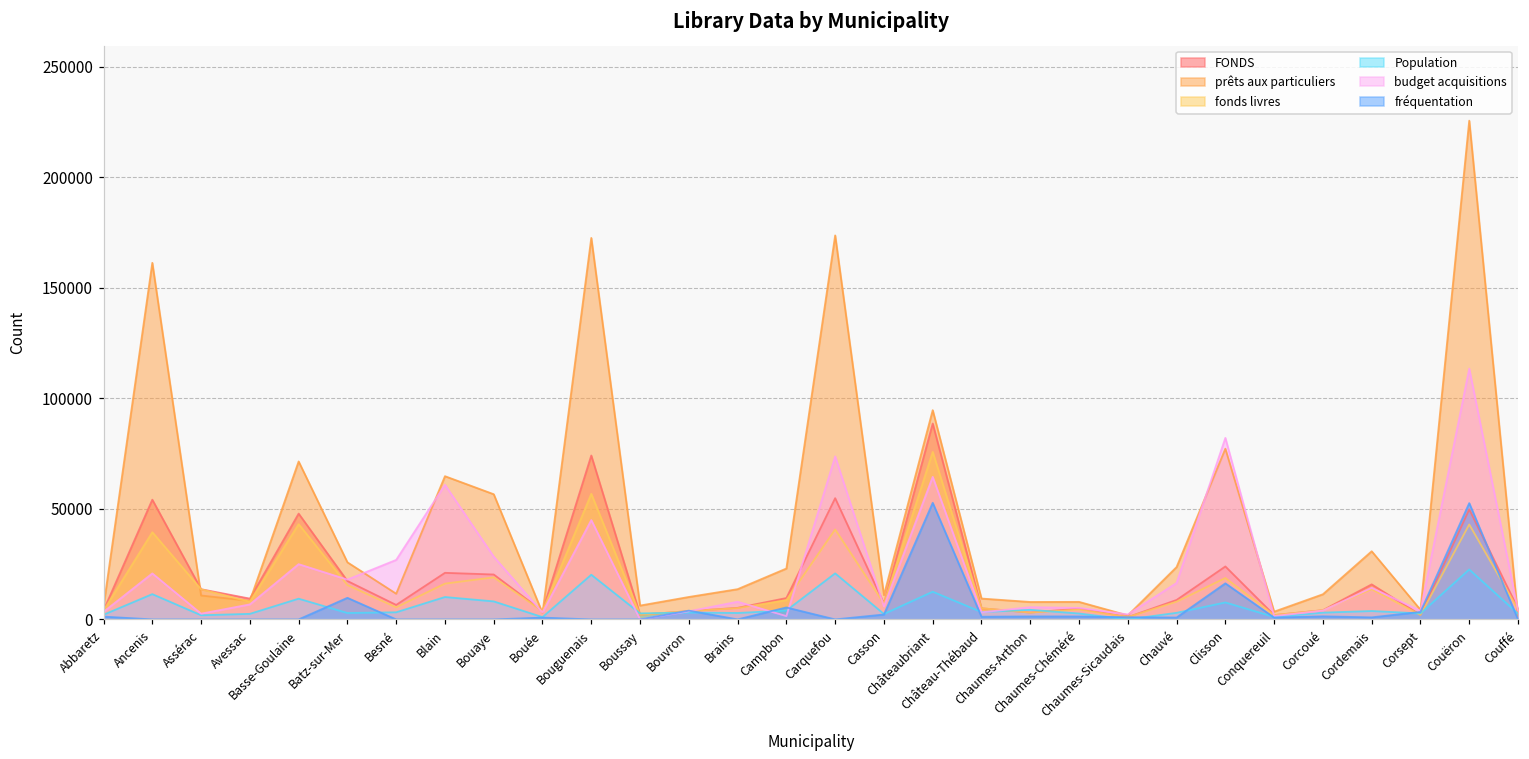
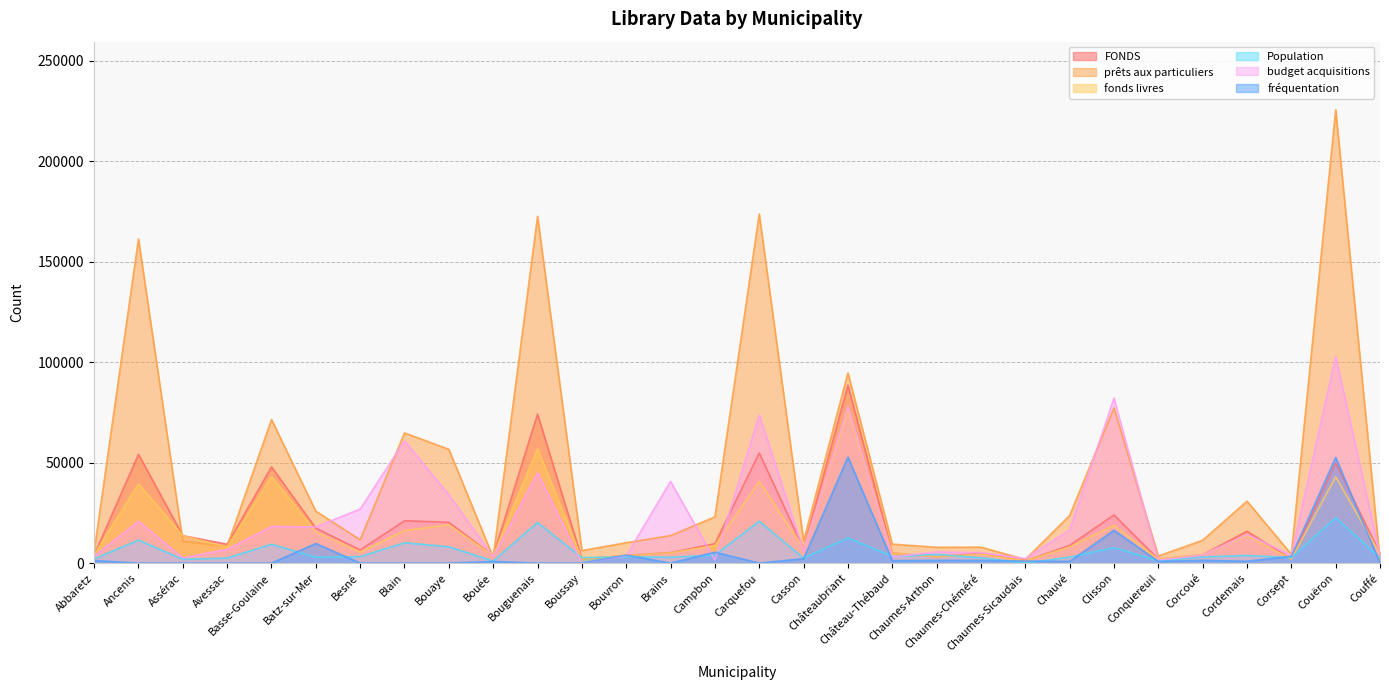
  {
    "budget acquisitions": {
      "Ancenis": 21000,
-     "Basse-Goulaine": 25000,
+     "Basse-Goulaine": 18000,
      "Besné": 27000,
      "Blain": 61000,
-     "Bouaye": 28000,
+     "Bouaye": 34000,
      "Bouguenais": 45000,
-     "Brains": 8000,
+     "Brains": 41000,
      "Campbon": 2000,
      "Carquefou": 74000,
-     "Châteaubriant": 64000,
+     "Châteaubriant": 78000,
      "Chauvé": 17000,
      "Clisson": 82000,
-     "Couëron": 113000
+     "Couëron": 103000
    }
  }
